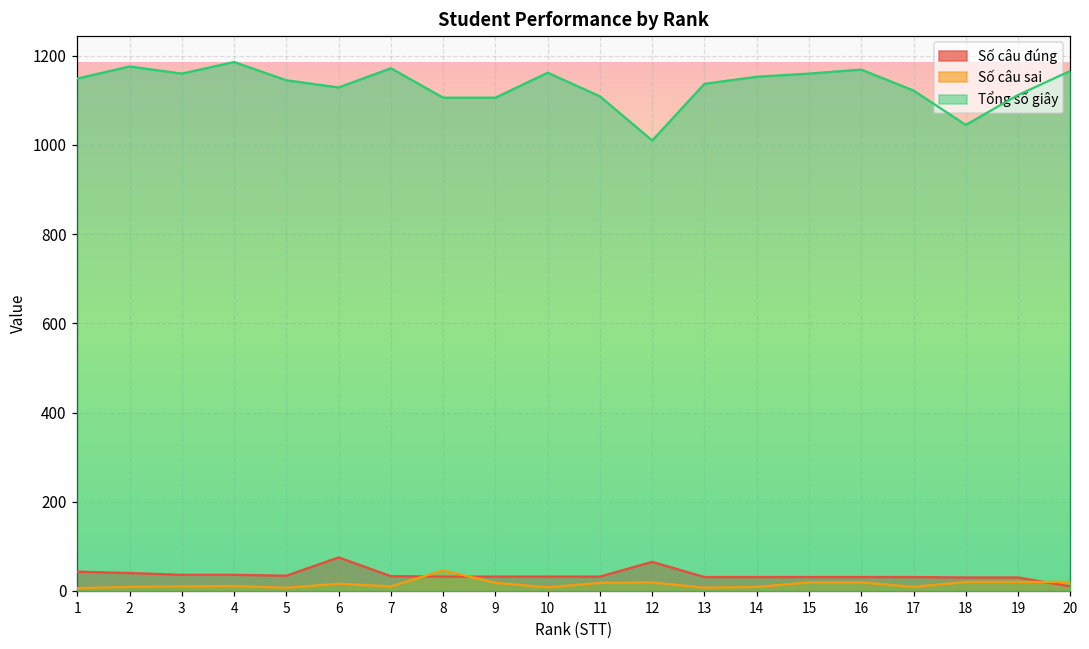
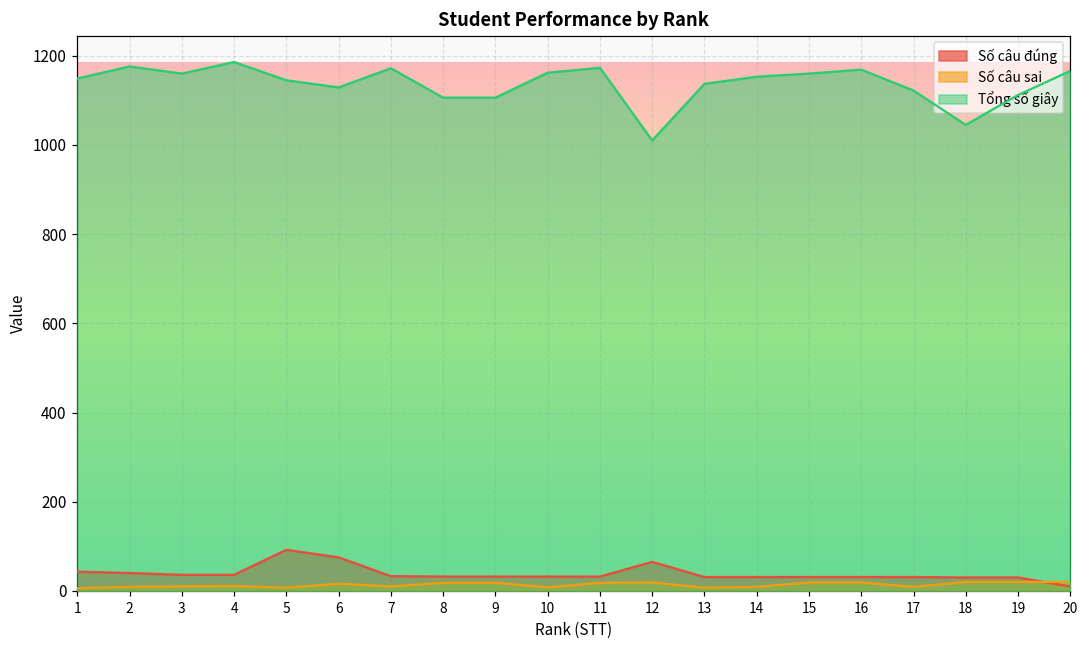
  {
    "Số câu đúng": {
      "1": 40,
      "2": 40,
      "3": 40,
      "4": 40,
-     "5": 30,
+     "5": 90,
      "6": 80,
      "7": 30,
      "8": 30,
      "9": 30,
      "10": 30,
      "11": 30,
      "12": 70,
      "13": 30,
      "14": 30,
      "15": 30,
      "16": 30,
      "17": 30,
      "18": 30,
      "19": 30,
      "20": 10
    },
    "Số câu sai": {
      "1": 10,
      "2": 10,
      "3": 10,
      "4": 10,
      "5": 10,
      "6": 20,
      "7": 10,
-     "8": 50,
+     "8": 20,
      "9": 20,
      "10": 10,
      "11": 20,
      "12": 20,
      "13": 10,
      "14": 10,
      "15": 20,
      "16": 20,
      "17": 10,
      "18": 20,
      "19": 20,
      "20": 20
    },
    "Tổng số giây": {
      "1": 1150,
      "2": 1180,
      "3": 1160,
      "4": 1190,
      "5": 1150,
      "6": 1130,
      "7": 1170,
      "8": 1110,
      "9": 1110,
      "10": 1160,
-     "11": 1110,
+     "11": 1170,
      "12": 1010,
      "13": 1140,
      "14": 1150,
      "15": 1160,
      "16": 1170,
      "17": 1120,
      "18": 1050,
      "20": 1170
    }
  }
